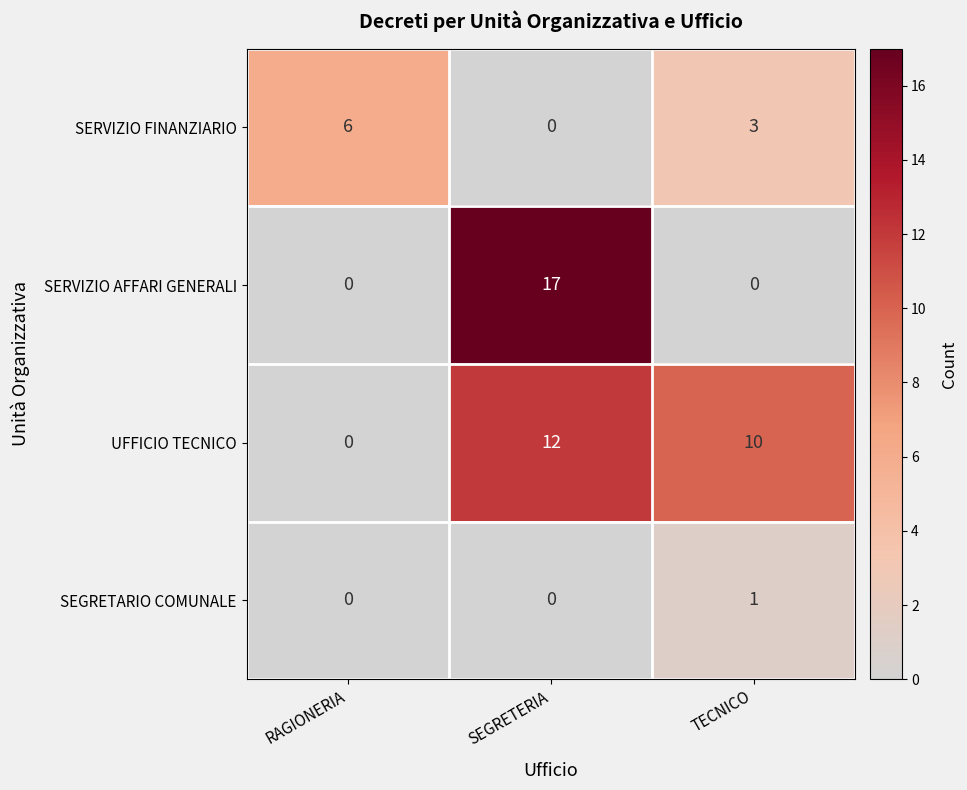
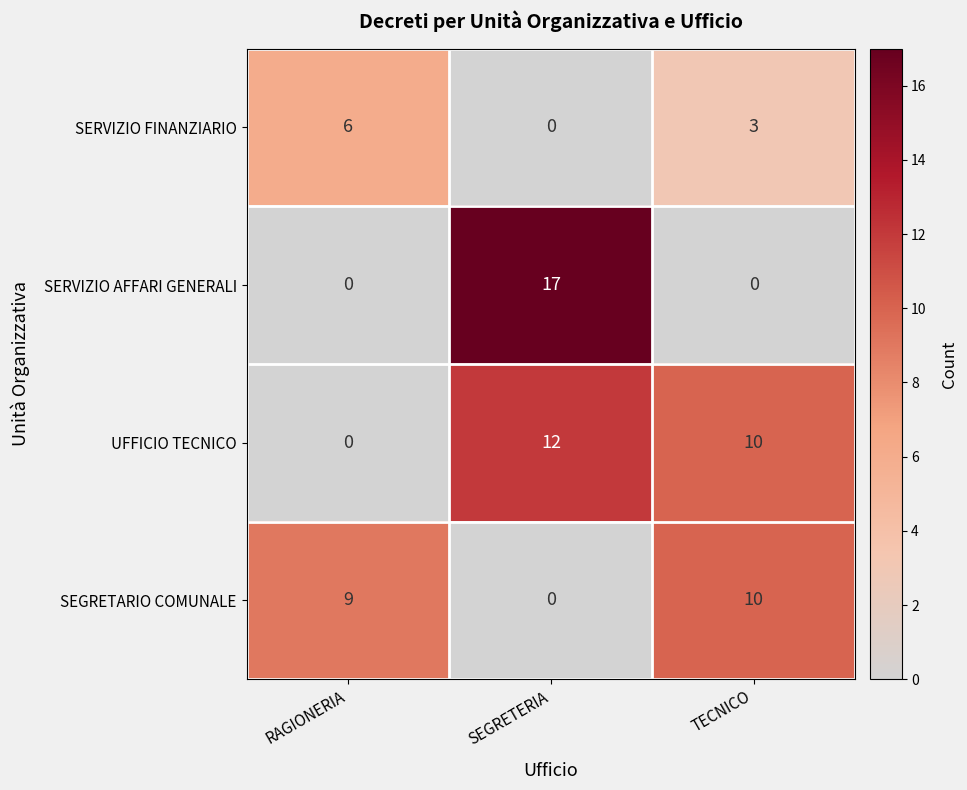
  {
    "SERVIZIO FINANZIARIO": {
      "RAGIONERIA": 6,
      "SEGRETERIA": 0,
      "TECNICO": 3
    },
    "SERVIZIO AFFARI GENERALI": {
      "RAGIONERIA": 0,
      "SEGRETERIA": 17,
      "TECNICO": 0
    },
    "UFFICIO TECNICO": {
      "RAGIONERIA": 0,
      "SEGRETERIA": 12,
      "TECNICO": 10
    },
    "SEGRETARIO COMUNALE": {
-     "RAGIONERIA": 0,
+     "RAGIONERIA": 9,
      "SEGRETERIA": 0,
-     "TECNICO": 1
+     "TECNICO": 10
    }
  }
